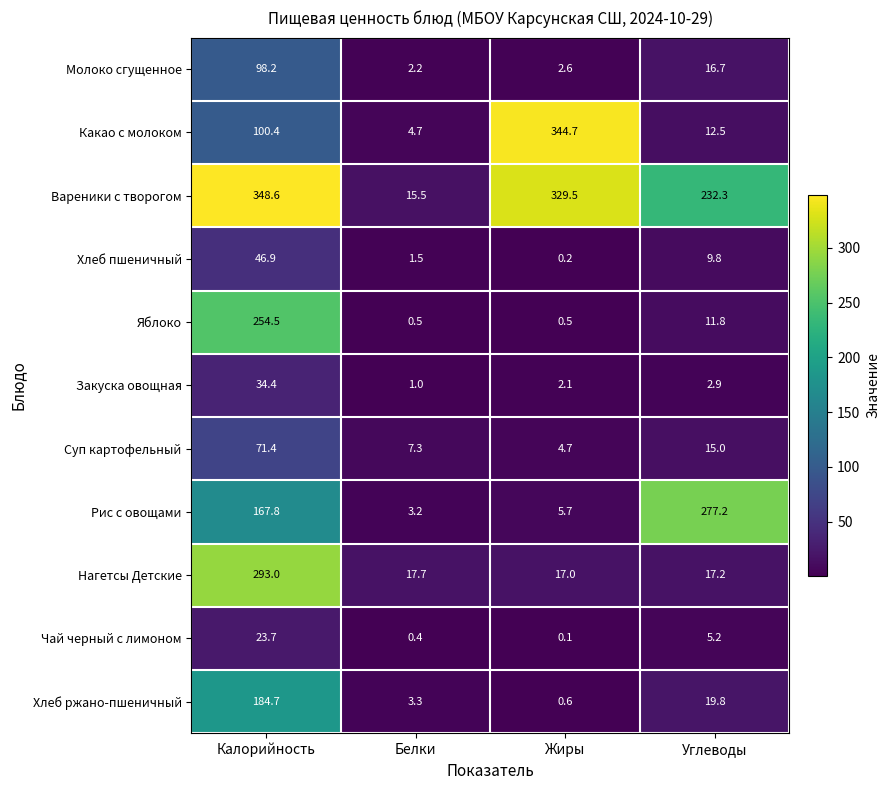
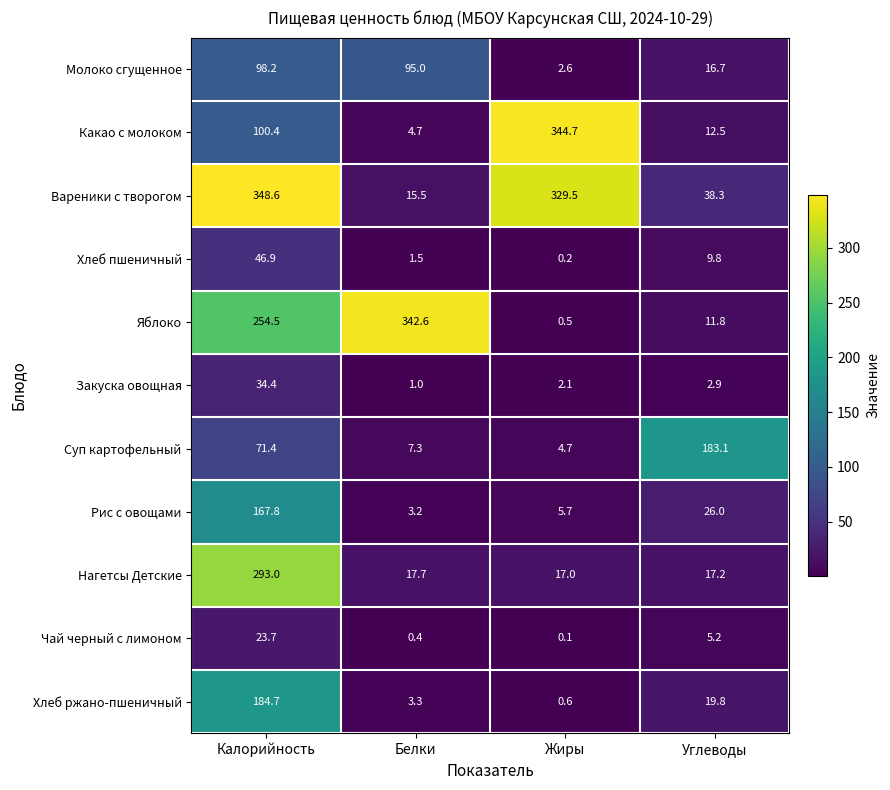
  {
    "Молоко сгущенное": {
      "Калорийность": 98.2,
-     "Белки": 2.2,
+     "Белки": 95.0,
      "Жиры": 2.6,
      "Углеводы": 16.7
    },
    "Какао с молоком": {
      "Калорийность": 100.4,
      "Белки": 4.7,
      "Жиры": 344.7,
      "Углеводы": 12.5
    },
    "Вареники с творогом": {
      "Калорийность": 348.6,
      "Белки": 15.5,
      "Жиры": 329.5,
-     "Углеводы": 232.3
+     "Углеводы": 38.3
    },
    "Хлеб пшеничный": {
      "Калорийность": 46.9,
      "Белки": 1.5,
      "Жиры": 0.2,
      "Углеводы": 9.8
    },
    "Яблоко": {
      "Калорийность": 254.5,
-     "Белки": 0.5,
+     "Белки": 342.6,
      "Жиры": 0.5,
      "Углеводы": 11.8
    },
    "Закуска овощная": {
      "Калорийность": 34.4,
      "Белки": 1.0,
      "Жиры": 2.1,
      "Углеводы": 2.9
    },
    "Суп картофельный": {
      "Калорийность": 71.4,
      "Белки": 7.3,
      "Жиры": 4.7,
-     "Углеводы": 15.0
+     "Углеводы": 183.1
    },
    "Рис с овощами": {
      "Калорийность": 167.8,
      "Белки": 3.2,
      "Жиры": 5.7,
-     "Углеводы": 277.2
+     "Углеводы": 26.0
    },
    "Нагетсы Детские": {
      "Калорийность": 293.0,
      "Белки": 17.7,
      "Жиры": 17.0,
      "Углеводы": 17.2
    },
    "Чай черный с лимоном": {
      "Калорийность": 23.7,
      "Белки": 0.4,
      "Жиры": 0.1,
      "Углеводы": 5.2
    },
    "Хлеб ржано-пшеничный": {
      "Калорийность": 184.7,
      "Белки": 3.3,
      "Жиры": 0.6,
      "Углеводы": 19.8
    }
  }
